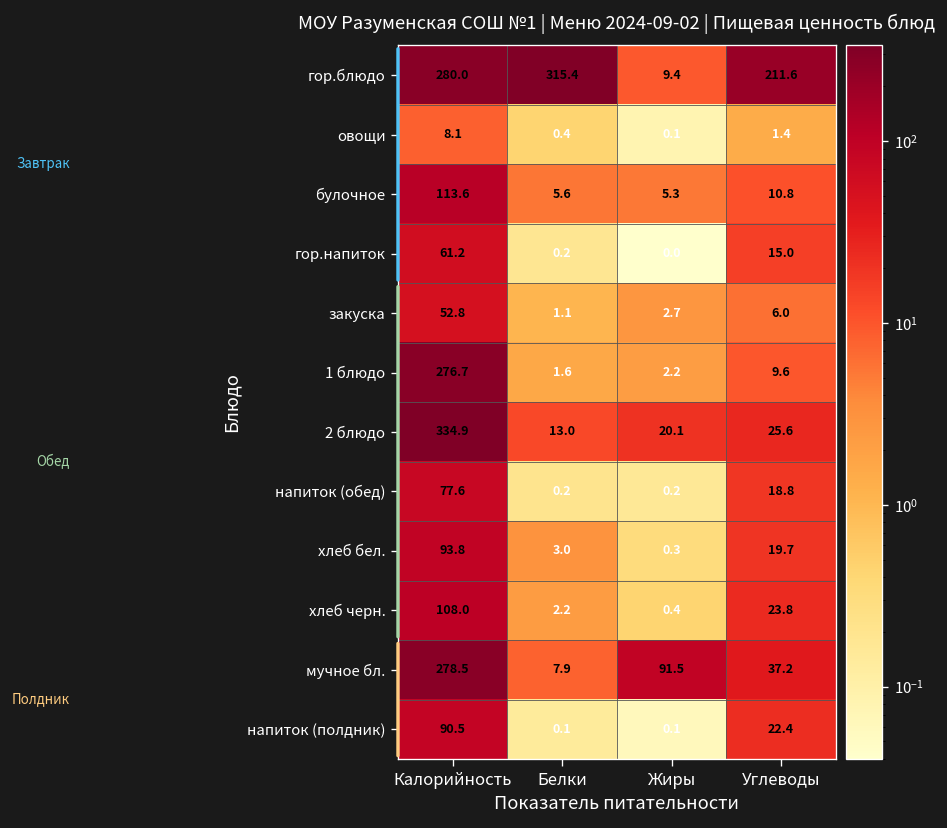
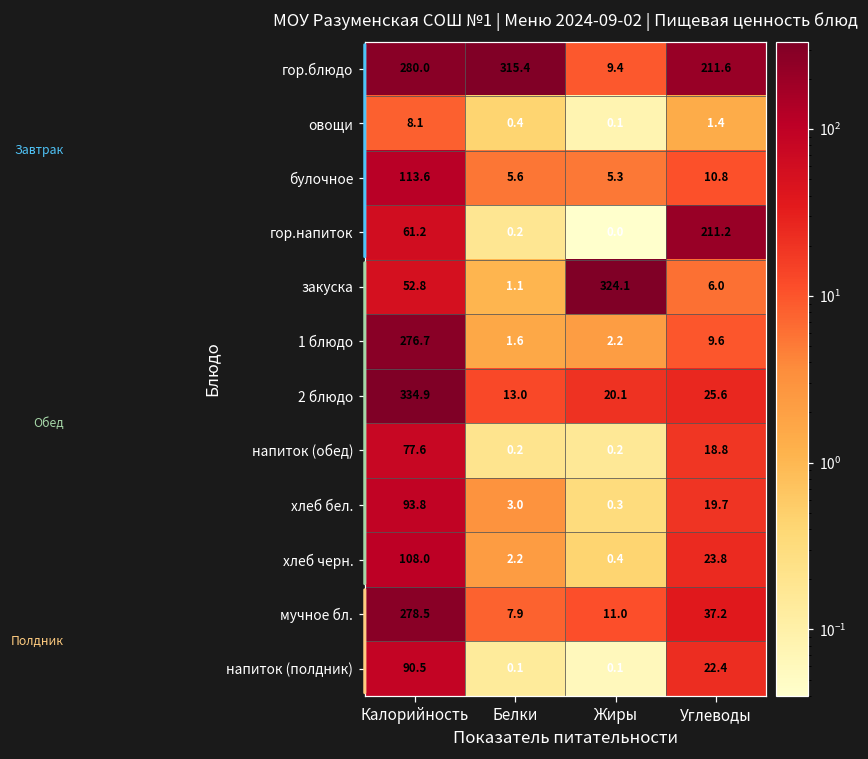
  {
    "гор.блюдо": {
      "Калорийность": 280.0,
      "Белки": 315.4,
      "Жиры": 9.4,
      "Углеводы": 211.6
    },
    "овощи": {
      "Калорийность": 8.1,
      "Белки": 0.4,
      "Жиры": 0.1,
      "Углеводы": 1.4
    },
    "булочное": {
      "Калорийность": 113.6,
      "Белки": 5.6,
      "Жиры": 5.3,
      "Углеводы": 10.8
    },
    "гор.напиток": {
      "Калорийность": 61.2,
      "Белки": 0.2,
      "Жиры": 0.0,
-     "Углеводы": 15.0
+     "Углеводы": 211.2
    },
    "закуска": {
      "Калорийность": 52.8,
      "Белки": 1.1,
-     "Жиры": 2.7,
+     "Жиры": 324.1,
      "Углеводы": 6.0
    },
    "1 блюдо": {
      "Калорийность": 276.7,
      "Белки": 1.6,
      "Жиры": 2.2,
      "Углеводы": 9.6
    },
    "2 блюдо": {
      "Калорийность": 334.9,
      "Белки": 13.0,
      "Жиры": 20.1,
      "Углеводы": 25.6
    },
    "напиток (обед)": {
      "Калорийность": 77.6,
      "Белки": 0.2,
      "Жиры": 0.2,
      "Углеводы": 18.8
    },
    "хлеб бел.": {
      "Калорийность": 93.8,
      "Белки": 3.0,
      "Жиры": 0.3,
      "Углеводы": 19.7
    },
    "хлеб черн.": {
      "Калорийность": 108.0,
      "Белки": 2.2,
      "Жиры": 0.4,
      "Углеводы": 23.8
    },
    "мучное бл.": {
      "Калорийность": 278.5,
      "Белки": 7.9,
-     "Жиры": 91.5,
+     "Жиры": 11.0,
      "Углеводы": 37.2
    },
    "напиток (полдник)": {
      "Калорийность": 90.5,
      "Белки": 0.1,
      "Жиры": 0.1,
      "Углеводы": 22.4
    }
  }
